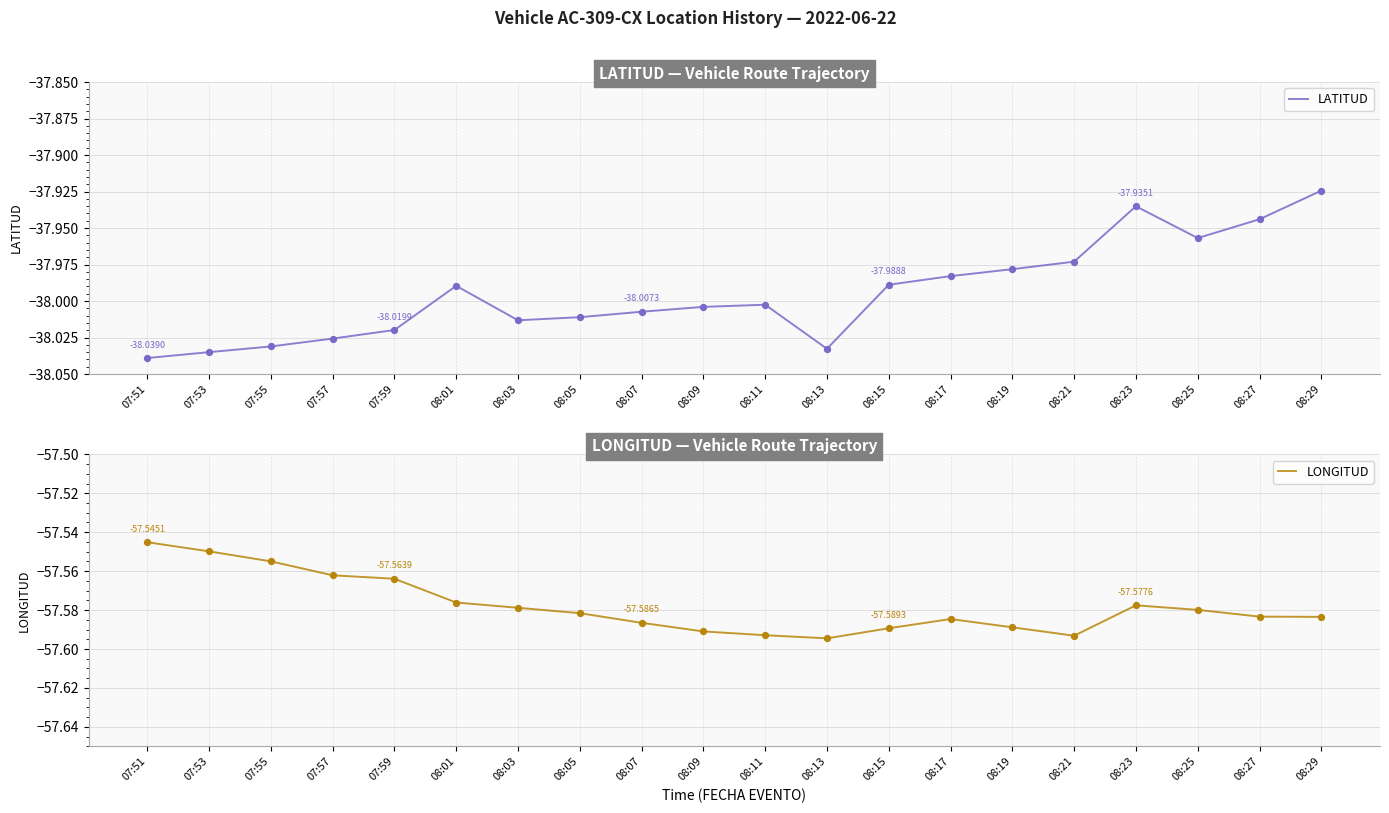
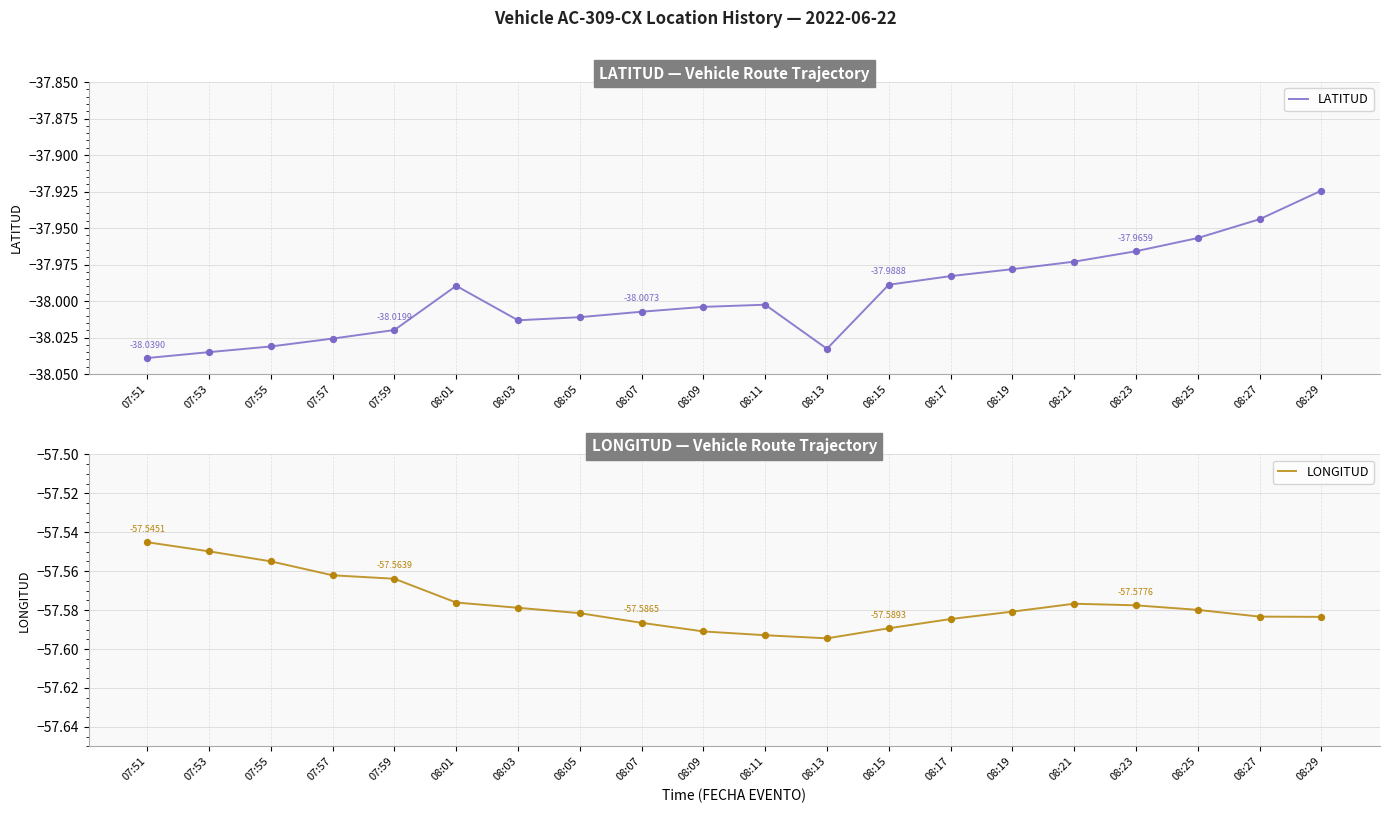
  {
    "LATITUD — Vehicle Route Trajectory": {
      "07:51": -38.0390,
      "07:59": -38.0199,
      "08:07": -38.0073,
      "08:15": -37.9888,
-     "08:23": -37.9351
+     "08:23": -37.9659
    },
    "LONGITUD — Vehicle Route Trajectory": {
      "07:53": -57.550,
      "07:55": -57.555,
      "07:57": -57.562,
      "08:01": -57.576,
      "08:03": -57.579,
      "08:05": -57.582,
      "08:09": -57.591,
      "08:11": -57.593,
      "08:13": -57.595,
      "08:17": -57.585,
-     "08:19": -57.589,
-     "08:21": -57.593,
+     "08:19": -57.581,
+     "08:21": -57.577,
      "08:25": -57.580,
      "08:27": -57.583,
      "08:29": -57.583
    }
  }
